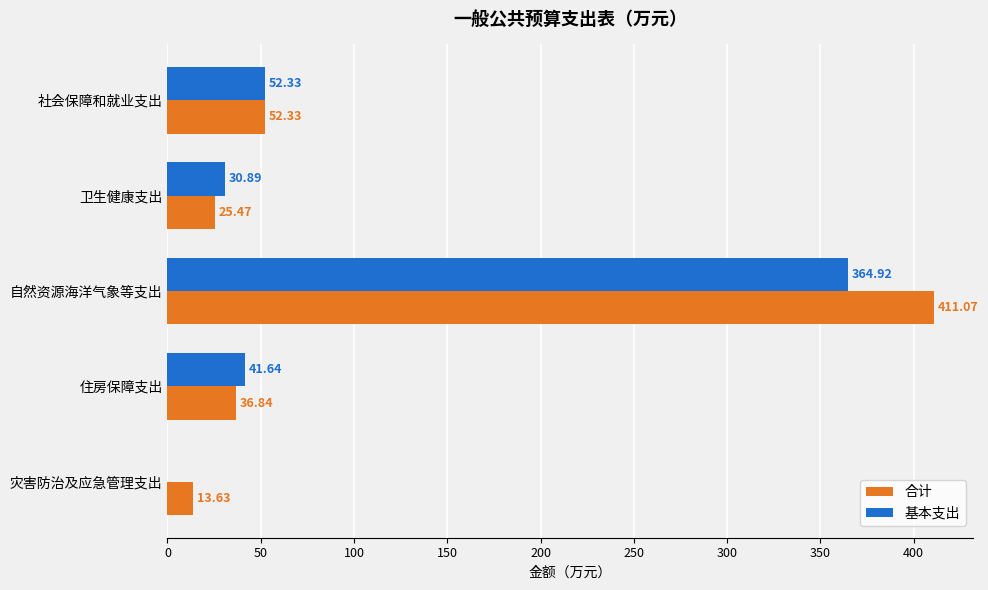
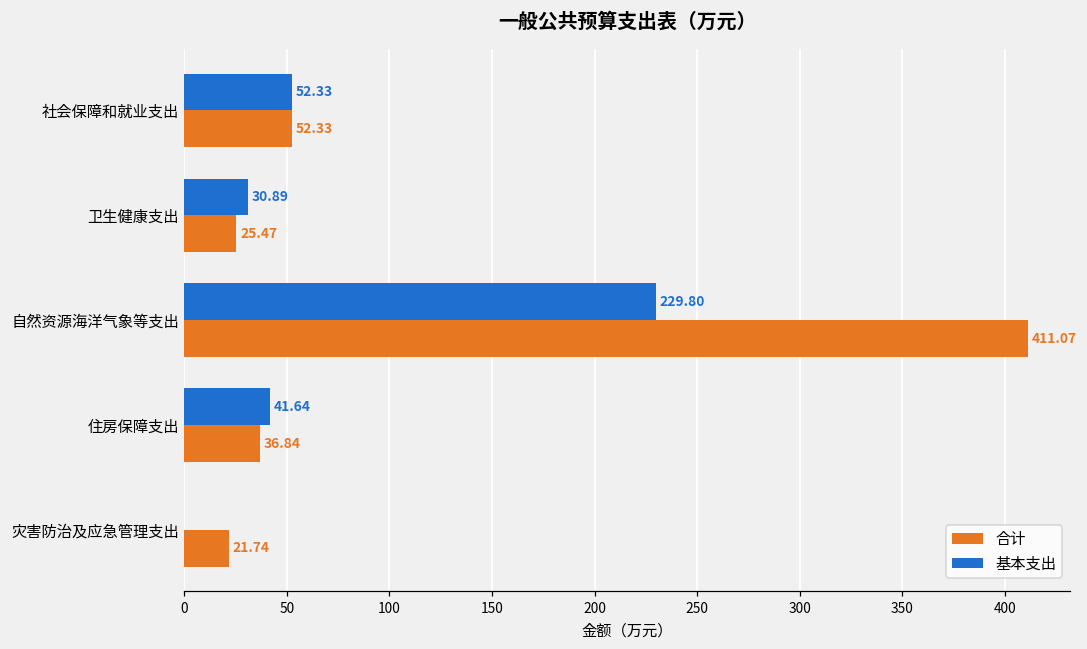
  {
    "合计": {
      "社会保障和就业支出": 52.33,
      "卫生健康支出": 25.47,
      "自然资源海洋气象等支出": 411.07,
      "住房保障支出": 36.84,
-     "灾害防治及应急管理支出": 13.63
+     "灾害防治及应急管理支出": 21.74
    },
    "基本支出": {
      "社会保障和就业支出": 52.33,
      "卫生健康支出": 30.89,
-     "自然资源海洋气象等支出": 364.92,
+     "自然资源海洋气象等支出": 229.80,
      "住房保障支出": 41.64
    }
  }
